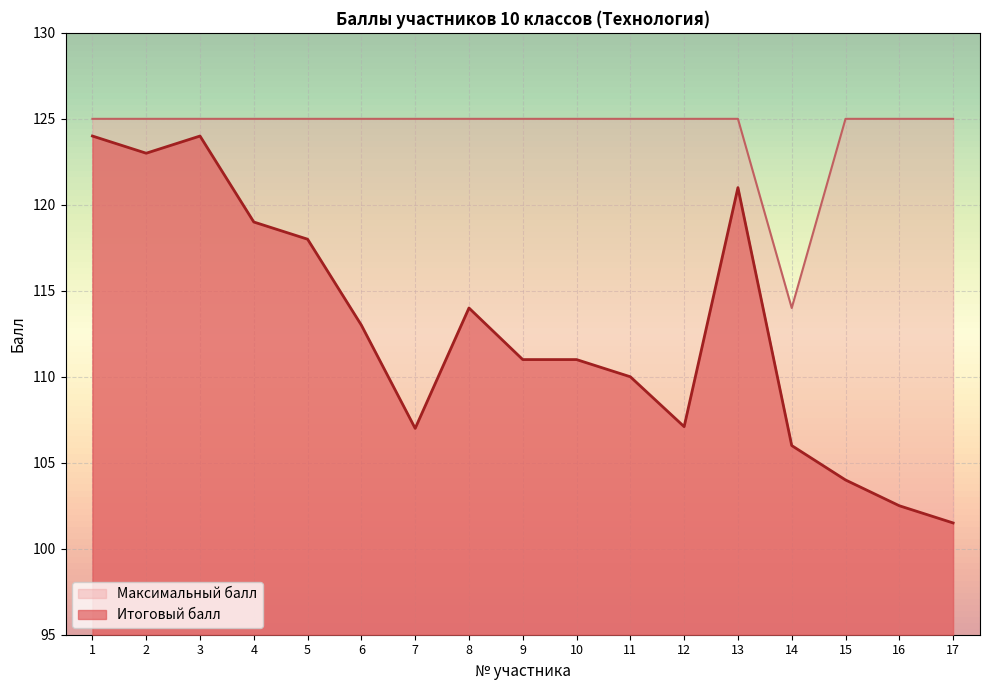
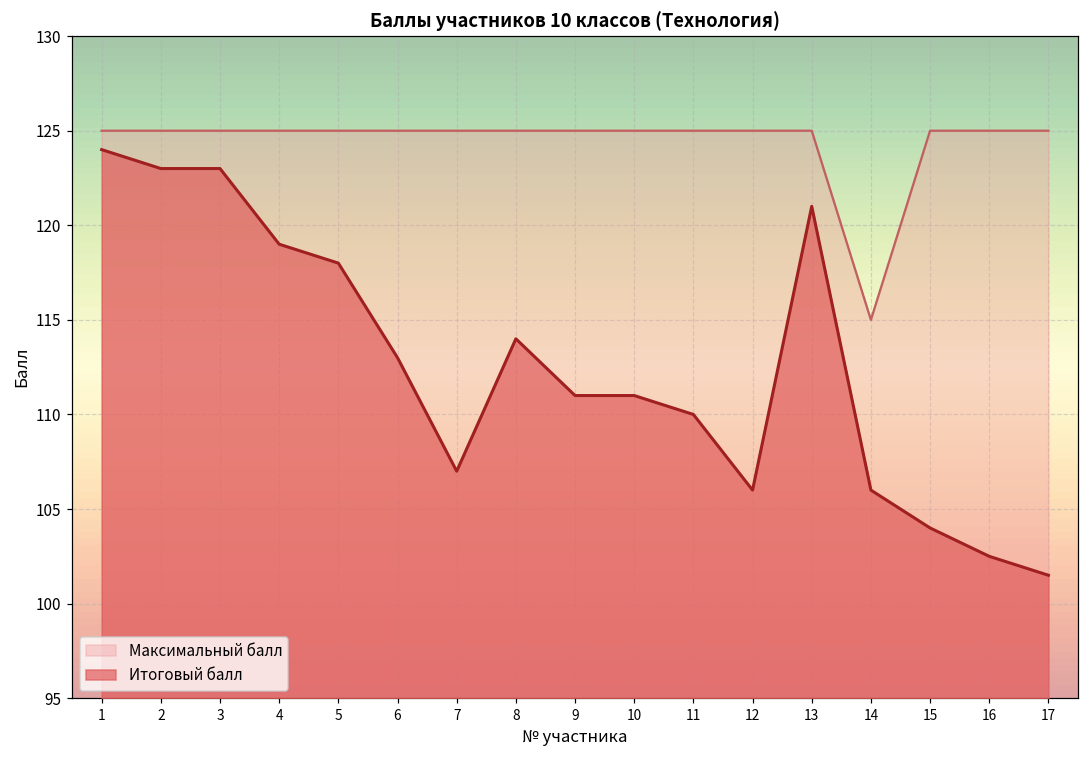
  {
    "Максимальный балл": {
      "1": 125,
      "2": 125,
      "3": 125,
      "4": 125,
      "5": 125,
      "6": 125,
      "7": 125,
      "8": 125,
      "9": 125,
      "10": 125,
      "11": 125,
      "12": 125,
      "13": 125,
-     "14": 114,
+     "14": 115,
      "15": 125,
      "16": 125,
      "17": 125
    },
    "Итоговый балл": {
      "1": 124.0,
      "2": 123.0,
-     "3": 124,
+     "3": 123,
      "4": 119.0,
      "5": 118.0,
      "6": 113.0,
      "7": 107.0,
      "8": 114.0,
      "9": 111.0,
      "10": 111.0,
      "11": 110.0,
-     "12": 107.1,
+     "12": 106.0,
      "13": 121.0,
      "14": 106.0,
      "15": 104.0,
      "16": 102.5,
      "17": 101.5
    }
  }
